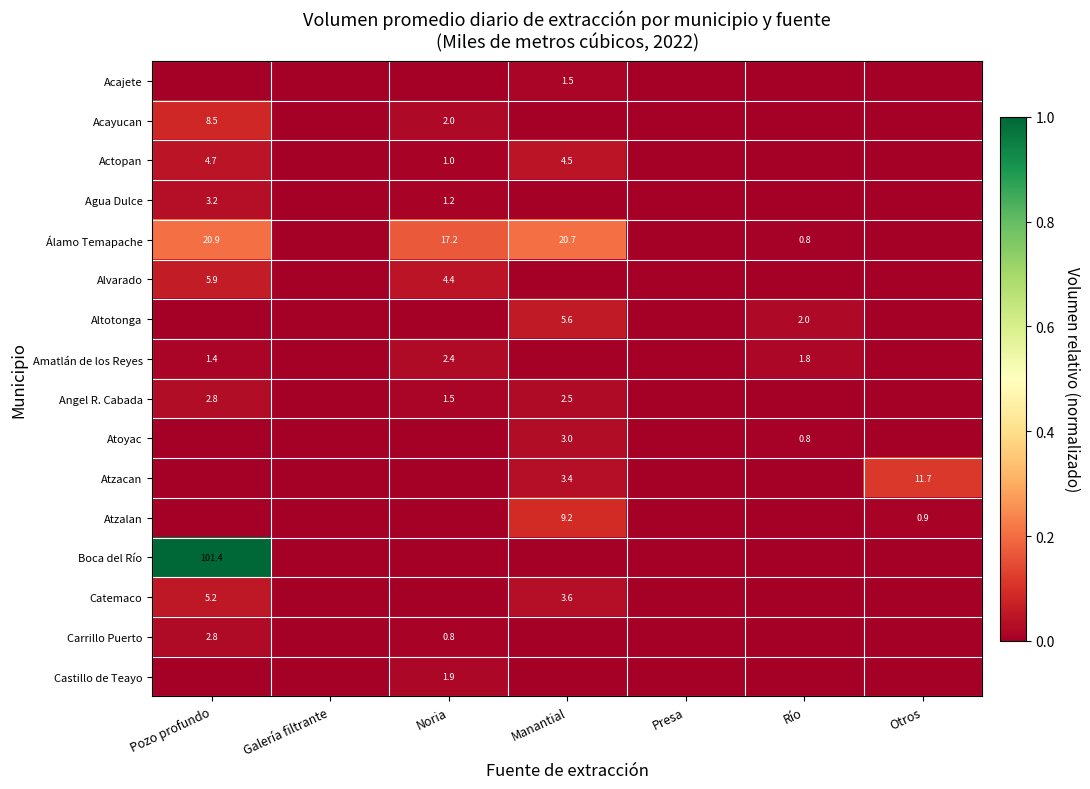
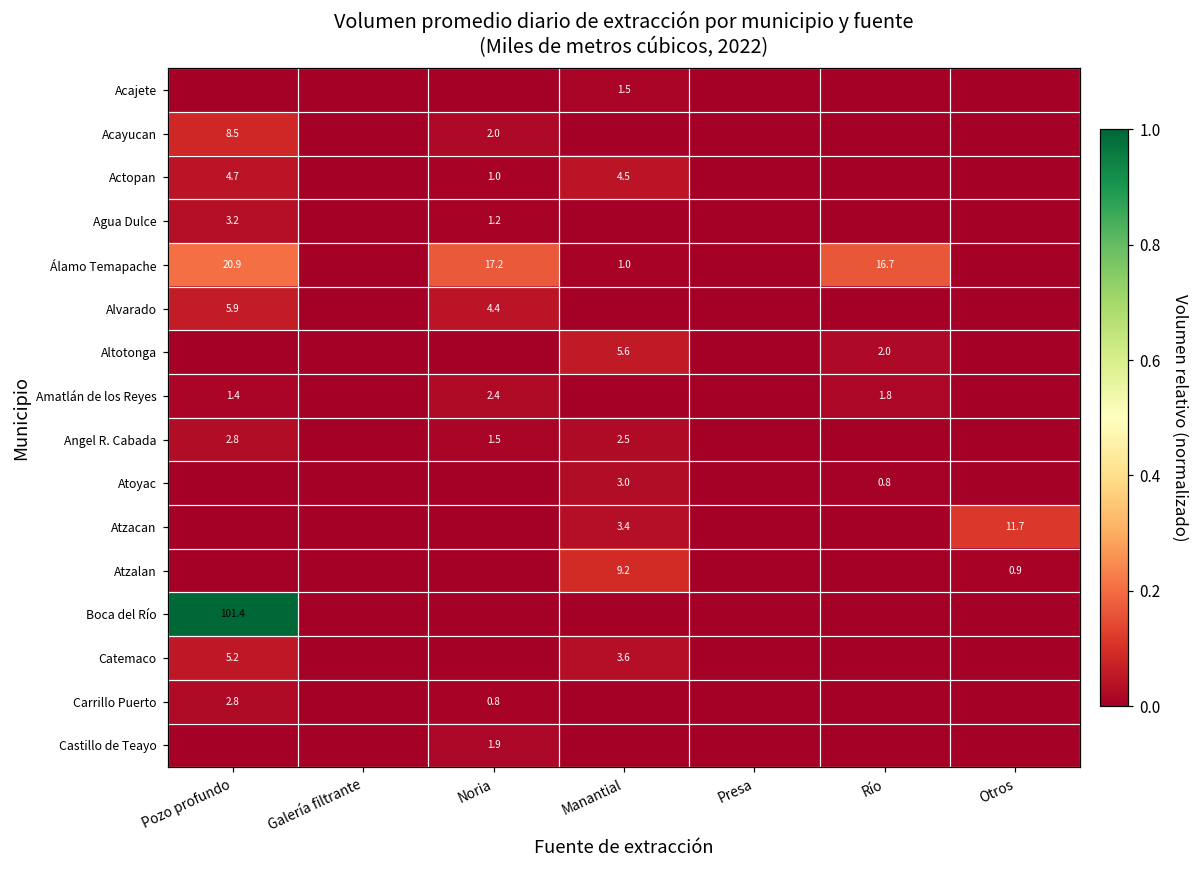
  {
    "Acajete": {
      "Manantial": 1.5
    },
    "Acayucan": {
      "Pozo profundo": 8.5,
      "Noria": 2.0
    },
    "Actopan": {
      "Pozo profundo": 4.7,
      "Noria": 1.0,
      "Manantial": 4.5
    },
    "Agua Dulce": {
      "Pozo profundo": 3.2,
      "Noria": 1.2
    },
    "Álamo Temapache": {
      "Pozo profundo": 20.9,
      "Noria": 17.2,
-     "Manantial": 20.7,
-     "Río": 0.8
+     "Manantial": 1.0,
+     "Río": 16.7
    },
    "Alvarado": {
      "Pozo profundo": 5.9,
      "Noria": 4.4
    },
    "Altotonga": {
      "Manantial": 5.6,
      "Río": 2.0
    },
    "Amatlán de los Reyes": {
      "Pozo profundo": 1.4,
      "Noria": 2.4,
      "Río": 1.8
    },
    "Angel R. Cabada": {
      "Pozo profundo": 2.8,
      "Noria": 1.5,
      "Manantial": 2.5
    },
    "Atoyac": {
      "Manantial": 3.0,
      "Río": 0.8
    },
    "Atzacan": {
      "Manantial": 3.4,
      "Otros": 11.7
    },
    "Atzalan": {
      "Manantial": 9.2,
      "Otros": 0.9
    },
    "Boca del Río": {
      "Pozo profundo": 101.4
    },
    "Catemaco": {
      "Pozo profundo": 5.2,
      "Manantial": 3.6
    },
    "Carrillo Puerto": {
      "Pozo profundo": 2.8,
      "Noria": 0.8
    },
    "Castillo de Teayo": {
      "Noria": 1.9
    }
  }
